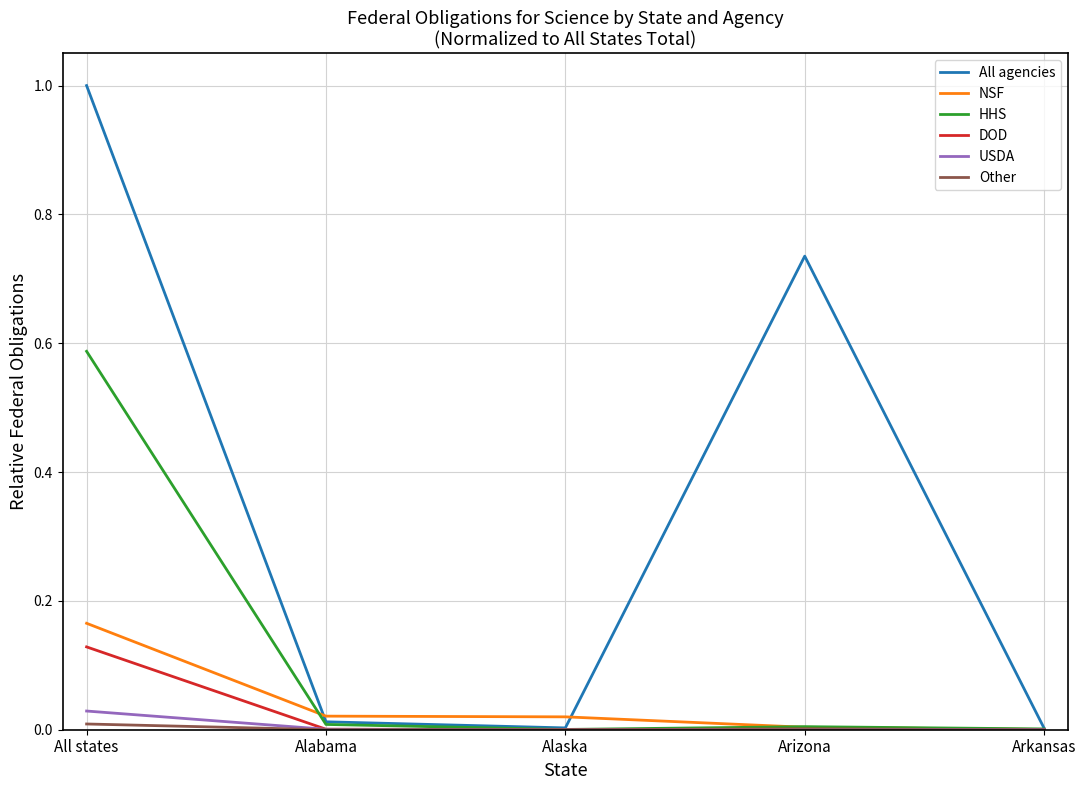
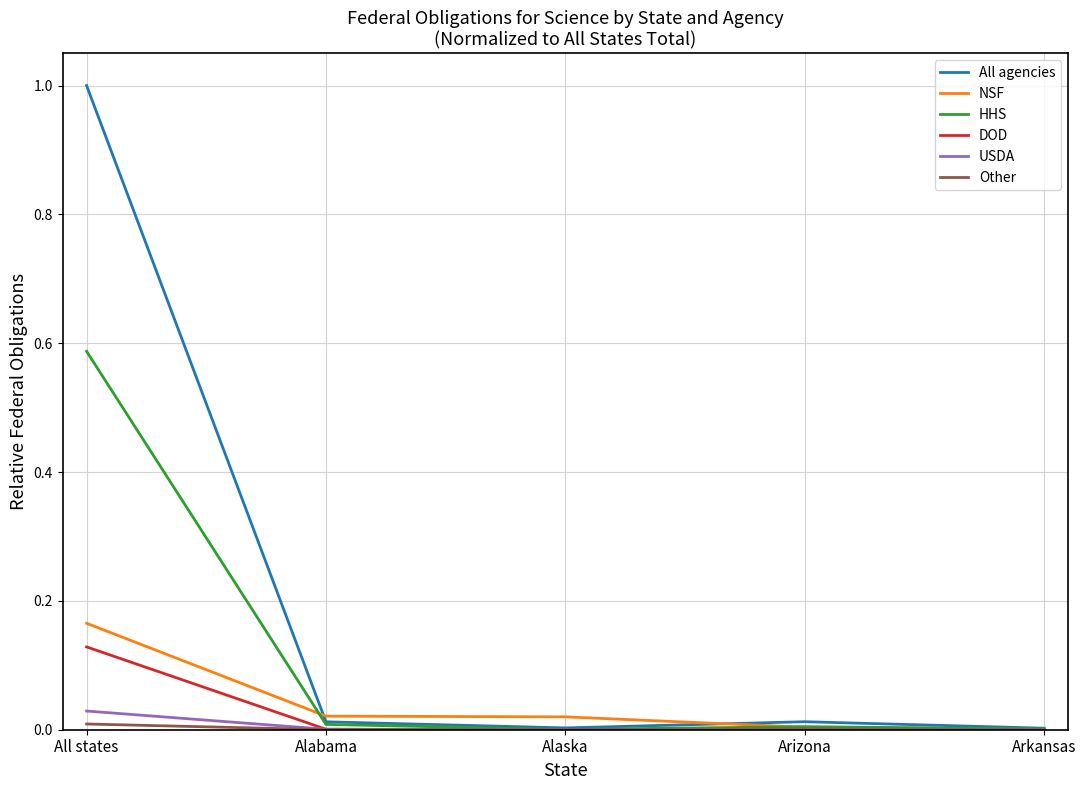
  {
    "All agencies": {
      "All states": 1.00,
      "Alabama": 0.01,
-     "Arizona": 0.74
+     "Arizona": 0.01
    },
    "NSF": {
      "All states": 0.17,
      "Alabama": 0.02,
      "Alaska": 0.02
    },
    "HHS": {
      "All states": 0.59,
      "Alabama": 0.01
    },
    "DOD": {
      "All states": 0.13
    },
    "USDA": {
      "All states": 0.03
    },
    "Other": {
      "All states": 0.01
    }
  }
